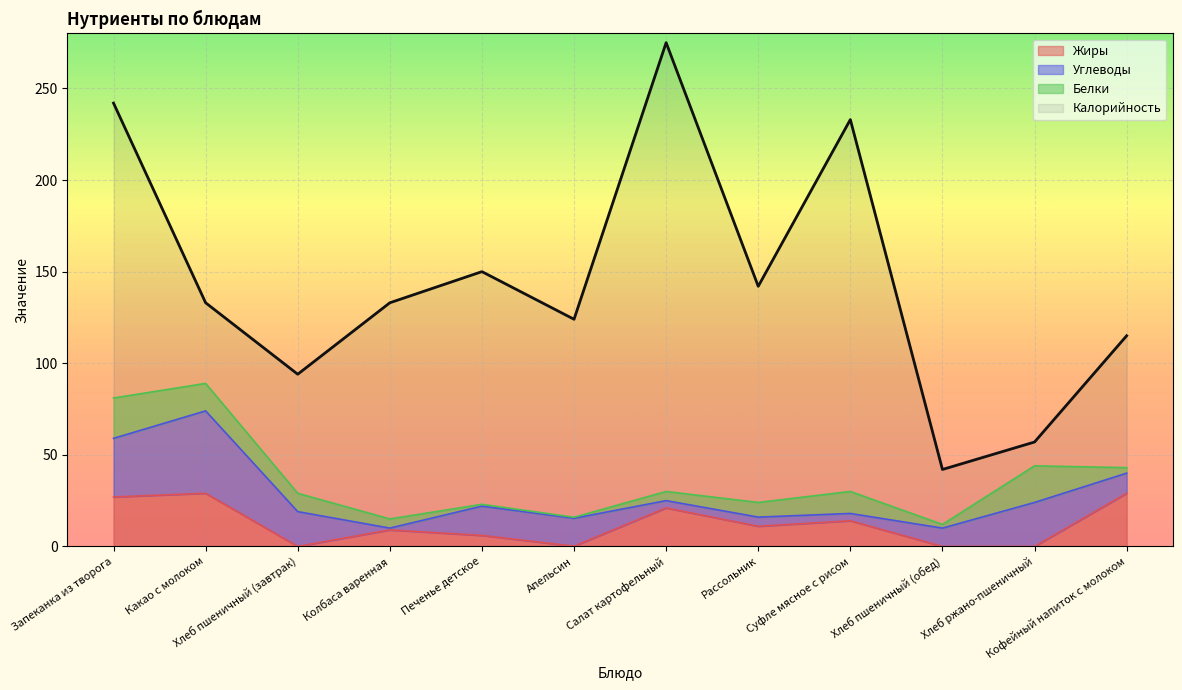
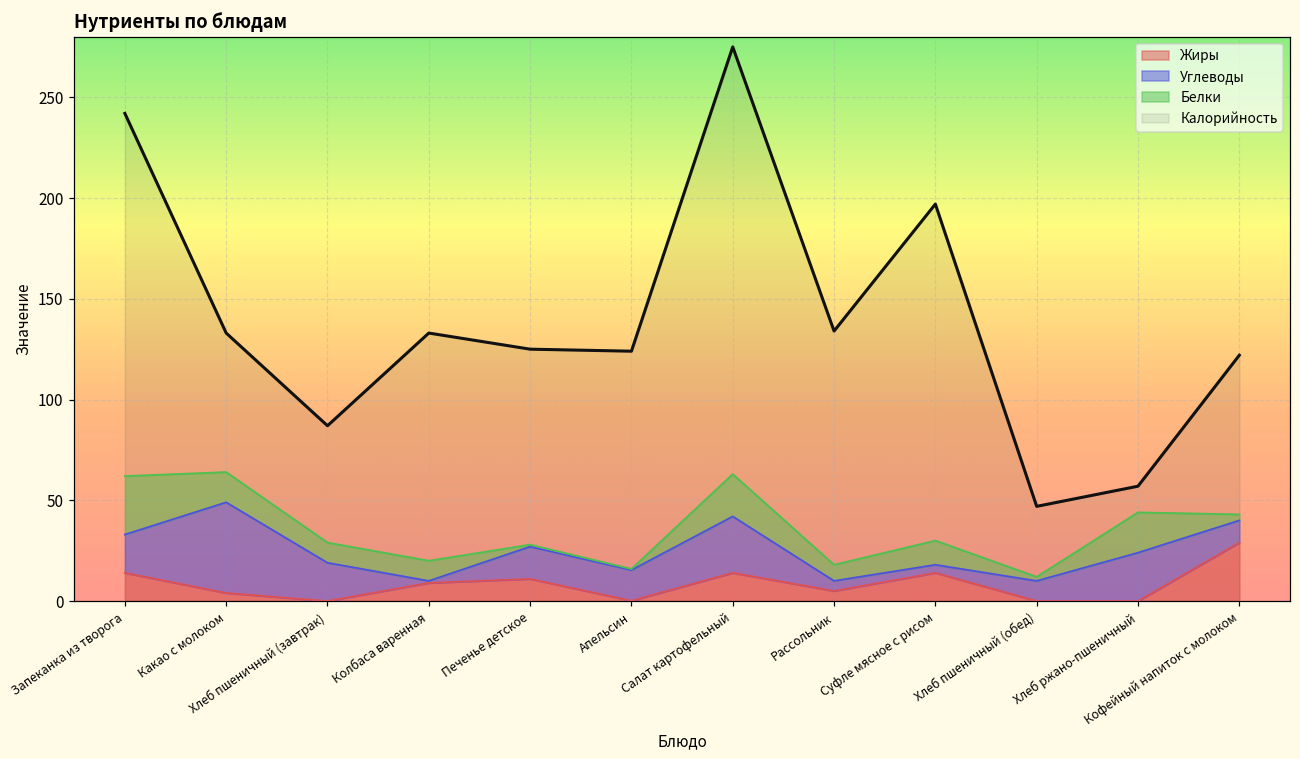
  {
    "Жиры": {
-     "Запеканка из творога": 27,
-     "Какао с молоком": 29,
+     "Запеканка из творога": 14,
+     "Какао с молоком": 4,
      "Хлеб пшеничный (завтрак)": 0,
-     "Печенье детское": 6,
+     "Печенье детское": 11,
      "Апельсин": 0,
-     "Салат картофельный": 21,
-     "Рассольник": 11,
+     "Салат картофельный": 14,
+     "Рассольник": 5,
      "Суфле мясное с рисом": 14,
      "Хлеб пшеничный (обед)": 0,
      "Хлеб ржано-пшеничный": 0,
      "Кофейный напиток с молоком": 29
    },
    "Углеводы": {
-     "Запеканка из творога": 32,
+     "Запеканка из творога": 19,
      "Какао с молоком": 45,
      "Хлеб пшеничный (завтрак)": 19,
-     "Салат картофельный": 4,
+     "Салат картофельный": 28,
      "Рассольник": 5,
      "Суфле мясное с рисом": 4,
      "Хлеб пшеничный (обед)": 10,
      "Хлеб ржано-пшеничный": 24,
      "Кофейный напиток с молоком": 11
    },
    "Белки": {
-     "Запеканка из творога": 22,
+     "Запеканка из творога": 29,
      "Какао с молоком": 15,
      "Хлеб пшеничный (завтрак)": 10,
-     "Колбаса варенная": 5,
-     "Салат картофельный": 5,
+     "Колбаса варенная": 10,
+     "Салат картофельный": 21,
      "Рассольник": 8,
      "Суфле мясное с рисом": 12,
      "Хлеб пшеничный (обед)": 2,
      "Хлеб ржано-пшеничный": 20,
      "Кофейный напиток с молоком": 3
    },
    "Калорийность": {
      "Запеканка из творога": 242,
      "Какао с молоком": 133,
-     "Хлеб пшеничный (завтрак)": 94,
+     "Хлеб пшеничный (завтрак)": 87,
      "Колбаса варенная": 133,
-     "Печенье детское": 150,
+     "Печенье детское": 125,
      "Апельсин": 124,
      "Салат картофельный": 275,
-     "Рассольник": 142,
-     "Суфле мясное с рисом": 233,
-     "Хлеб пшеничный (обед)": 42,
+     "Рассольник": 134,
+     "Суфле мясное с рисом": 197,
+     "Хлеб пшеничный (обед)": 47,
      "Хлеб ржано-пшеничный": 57,
-     "Кофейный напиток с молоком": 115
+     "Кофейный напиток с молоком": 122
    }
  }
